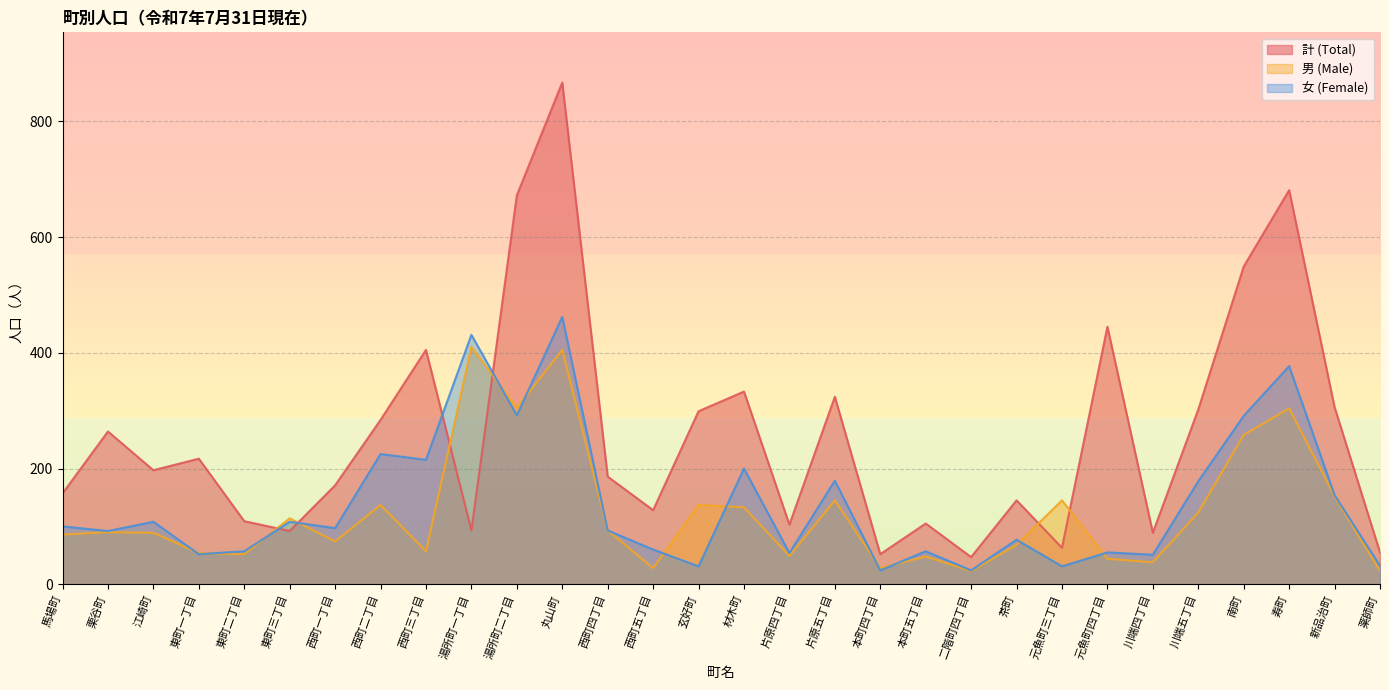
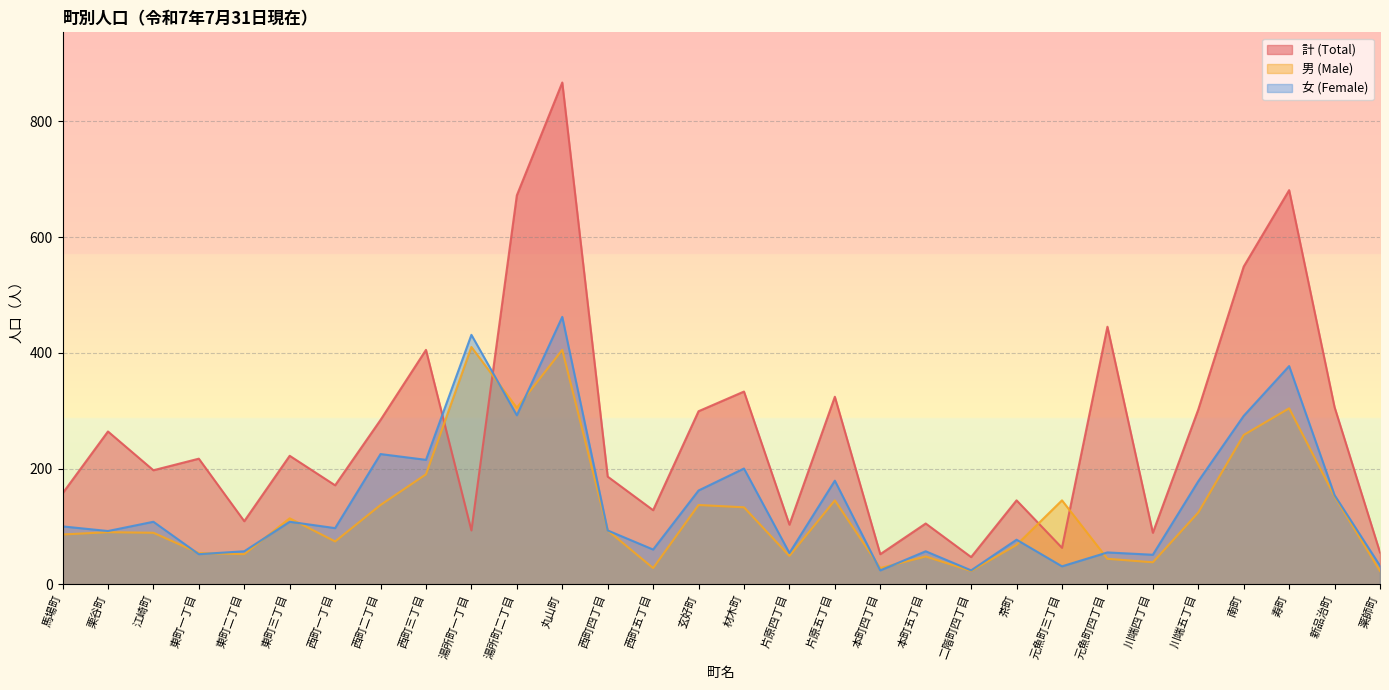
  {
    "計 (Total)": {
      "馬場町": 160,
      "栗谷町": 260,
      "江崎町": 200,
      "東町一丁目": 220,
      "東町二丁目": 110,
-     "東町三丁目": 90,
+     "東町三丁目": 220,
      "西町一丁目": 170,
      "西町二丁目": 280,
      "西町三丁目": 410,
      "湯所町一丁目": 90,
      "湯所町二丁目": 670,
      "丸山町": 870,
      "西町四丁目": 190,
      "西町五丁目": 130,
      "玄好町": 300,
      "材木町": 330,
      "片原四丁目": 100,
      "片原五丁目": 320,
      "本町四丁目": 50,
      "本町五丁目": 110,
      "二階町四丁目": 50,
      "茶町": 150,
      "元魚町三丁目": 60,
      "元魚町四丁目": 450,
      "川端四丁目": 90,
      "川端五丁目": 300,
      "南町": 550,
      "寿町": 680,
      "新品治町": 310,
      "薬師町": 60
    },
    "男 (Male)": {
      "馬場町": 90,
      "江崎町": 90,
      "東町二丁目": 50,
      "東町三丁目": 110,
      "西町一丁目": 70,
      "西町二丁目": 140,
-     "西町三丁目": 60,
+     "西町三丁目": 190,
      "湯所町一丁目": 410,
      "湯所町二丁目": 310,
      "丸山町": 410,
      "西町五丁目": 30,
      "玄好町": 140,
      "材木町": 130,
      "片原四丁目": 50,
      "片原五丁目": 150,
      "本町五丁目": 50,
      "茶町": 70,
      "元魚町三丁目": 150,
      "元魚町四丁目": 40,
      "川端四丁目": 40,
      "川端五丁目": 120,
      "南町": 260,
      "寿町": 300,
      "薬師町": 20
    },
    "女 (Female)": {
      "馬場町": 100,
      "江崎町": 110,
      "東町二丁目": 60,
      "東町三丁目": 110,
      "西町一丁目": 100,
      "西町二丁目": 230,
      "西町三丁目": 220,
      "湯所町一丁目": 430,
      "湯所町二丁目": 290,
      "丸山町": 460,
      "西町五丁目": 60,
-     "玄好町": 30,
+     "玄好町": 160,
      "材木町": 200,
      "片原四丁目": 50,
      "片原五丁目": 180,
      "本町五丁目": 60,
      "茶町": 80,
      "元魚町三丁目": 30,
      "元魚町四丁目": 60,
      "川端四丁目": 50,
      "川端五丁目": 180,
      "南町": 290,
      "寿町": 380,
      "薬師町": 30
    }
  }
